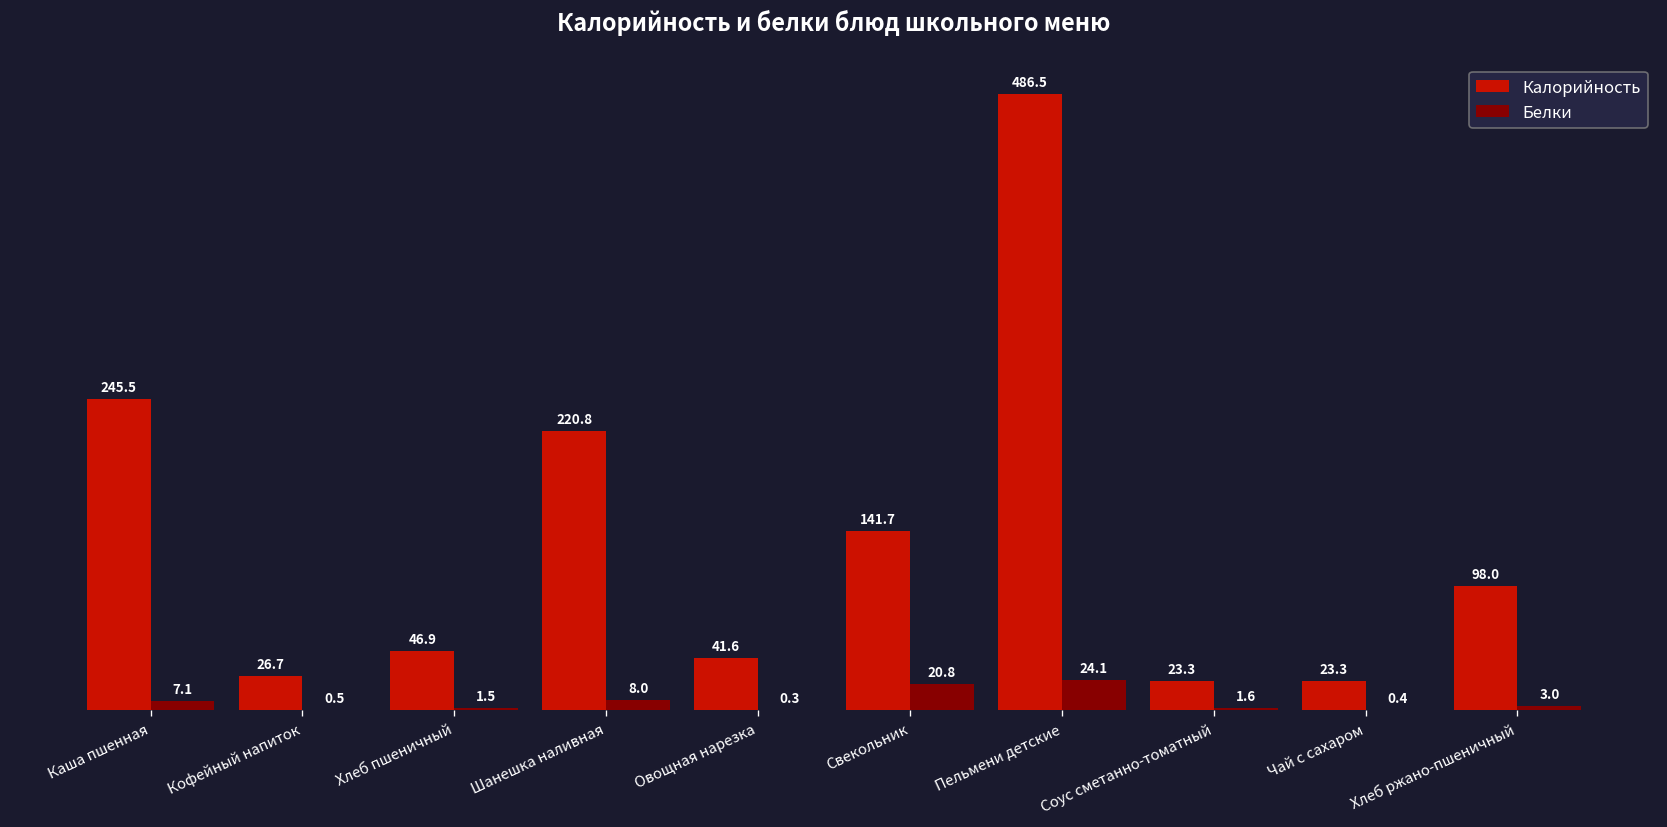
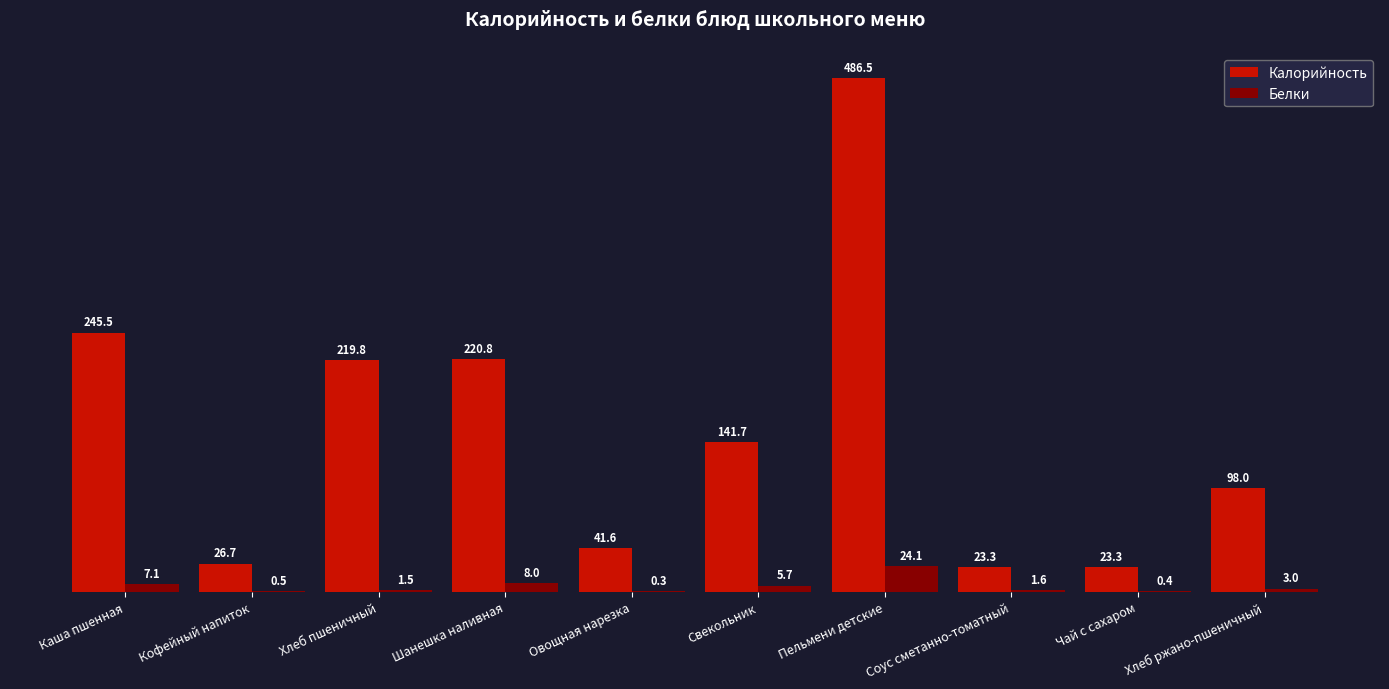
  {
    "Калорийность": {
      "Каша пшенная": 245.5,
      "Кофейный напиток": 26.7,
-     "Хлеб пшеничный": 46.9,
+     "Хлеб пшеничный": 219.8,
      "Шанешка наливная": 220.8,
      "Овощная нарезка": 41.6,
      "Свекольник": 141.7,
      "Пельмени детские": 486.5,
      "Соус сметанно-томатный": 23.3,
      "Чай с сахаром": 23.3,
      "Хлеб ржано-пшеничный": 98.0
    },
    "Белки": {
      "Каша пшенная": 7.1,
      "Кофейный напиток": 0.5,
      "Хлеб пшеничный": 1.5,
      "Шанешка наливная": 8.0,
      "Овощная нарезка": 0.3,
-     "Свекольник": 20.8,
+     "Свекольник": 5.7,
      "Пельмени детские": 24.1,
      "Соус сметанно-томатный": 1.6,
      "Чай с сахаром": 0.4,
      "Хлеб ржано-пшеничный": 3.0
    }
  }
